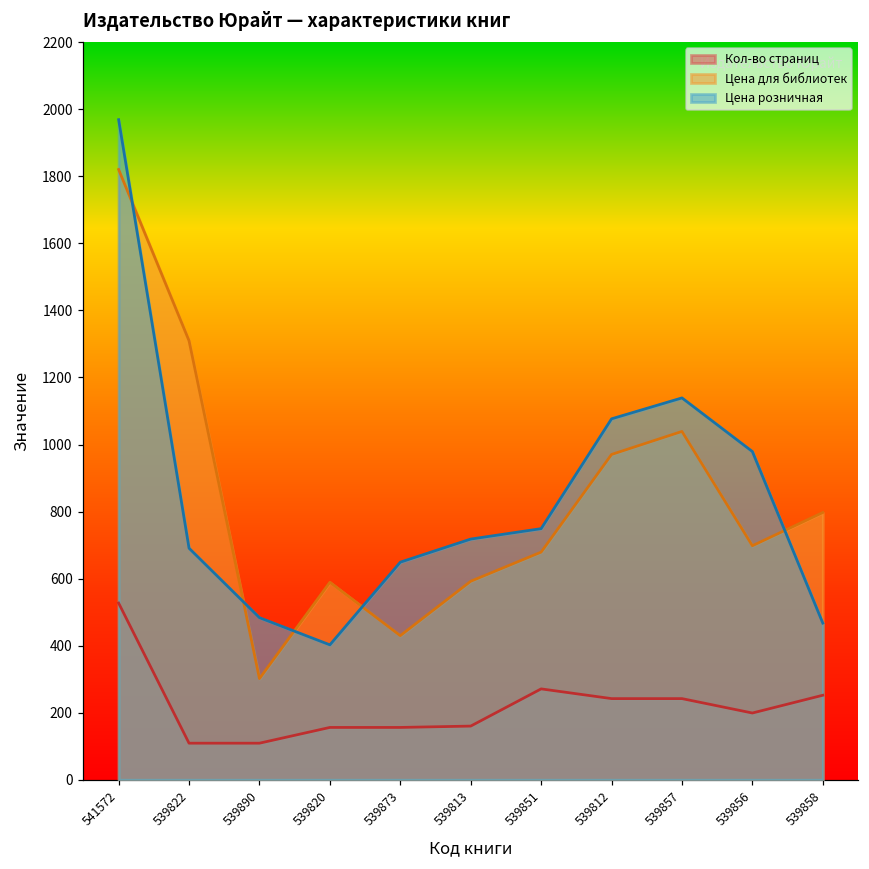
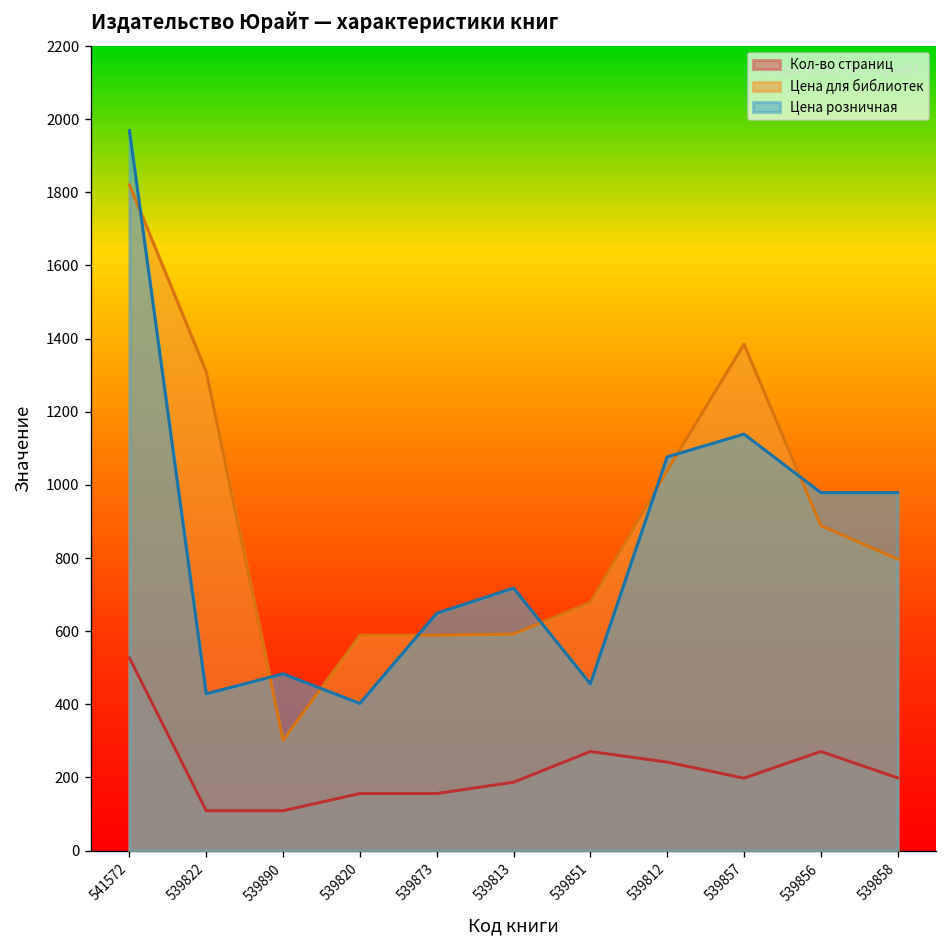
  {
    "Кол-во страниц": {
      "541572": 530,
      "539822": 110,
      "539890": 110,
      "539820": 160,
      "539873": 160,
-     "539813": 160,
+     "539813": 190,
      "539851": 270,
      "539812": 240,
-     "539857": 240,
-     "539856": 200,
-     "539858": 250
+     "539857": 200,
+     "539856": 270,
+     "539858": 200
    },
    "Цена для библиотек": {
      "541572": 1820,
      "539822": 1310,
      "539890": 300,
      "539820": 590,
-     "539873": 430,
+     "539873": 590,
      "539813": 590,
      "539851": 680,
-     "539812": 970,
-     "539857": 1040,
-     "539856": 700,
+     "539812": 1040,
+     "539857": 1380,
+     "539856": 890,
      "539858": 800
    },
    "Цена розничная": {
      "541572": 1970,
-     "539822": 690,
+     "539822": 430,
      "539890": 480,
      "539820": 400,
      "539873": 650,
      "539813": 720,
-     "539851": 750,
+     "539851": 460,
      "539812": 1080,
      "539857": 1140,
      "539856": 980,
-     "539858": 470
+     "539858": 980
    }
  }
